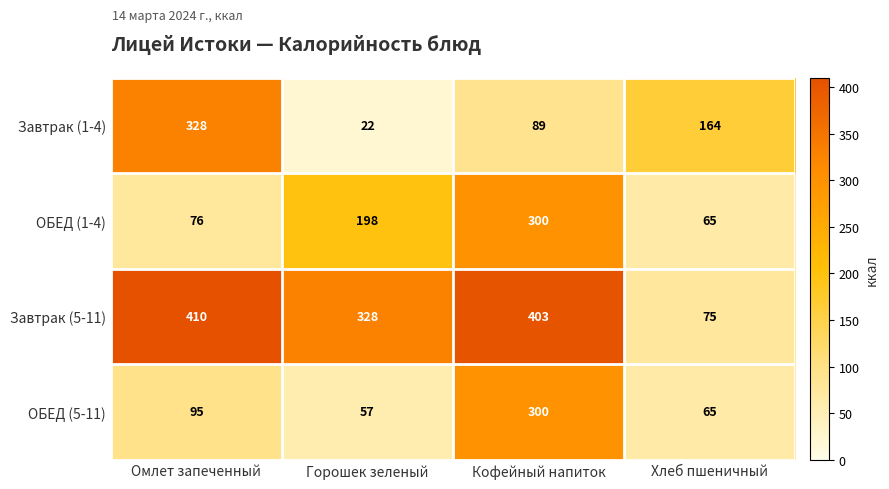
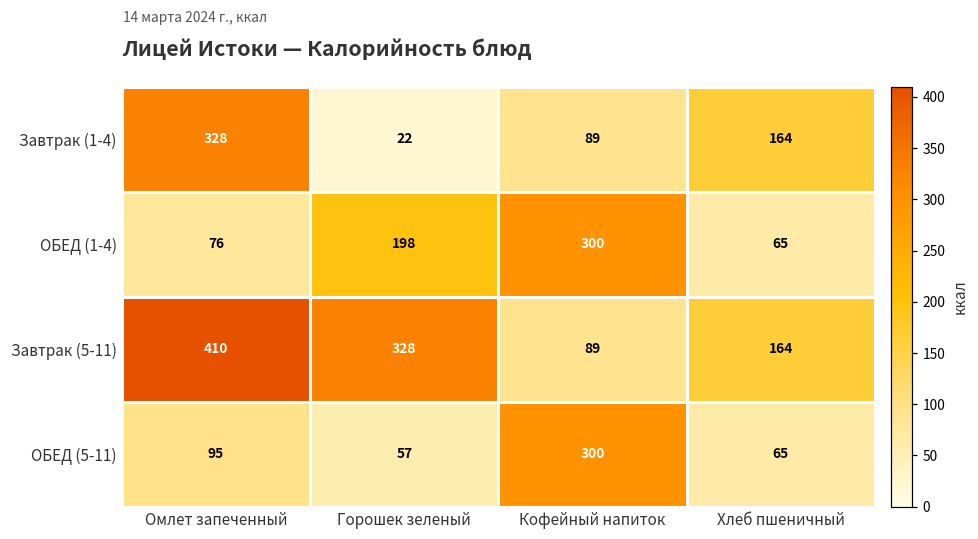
  {
    "Завтрак (1-4)": {
      "Омлет запеченный": 328,
      "Горошек зеленый": 22,
      "Кофейный напиток": 89,
      "Хлеб пшеничный": 164
    },
    "ОБЕД (1-4)": {
      "Омлет запеченный": 76,
      "Горошек зеленый": 198,
      "Кофейный напиток": 300,
      "Хлеб пшеничный": 65
    },
    "Завтрак (5-11)": {
      "Омлет запеченный": 410,
      "Горошек зеленый": 328,
-     "Кофейный напиток": 403,
-     "Хлеб пшеничный": 75
+     "Кофейный напиток": 89,
+     "Хлеб пшеничный": 164
    },
    "ОБЕД (5-11)": {
      "Омлет запеченный": 95,
      "Горошек зеленый": 57,
      "Кофейный напиток": 300,
      "Хлеб пшеничный": 65
    }
  }
